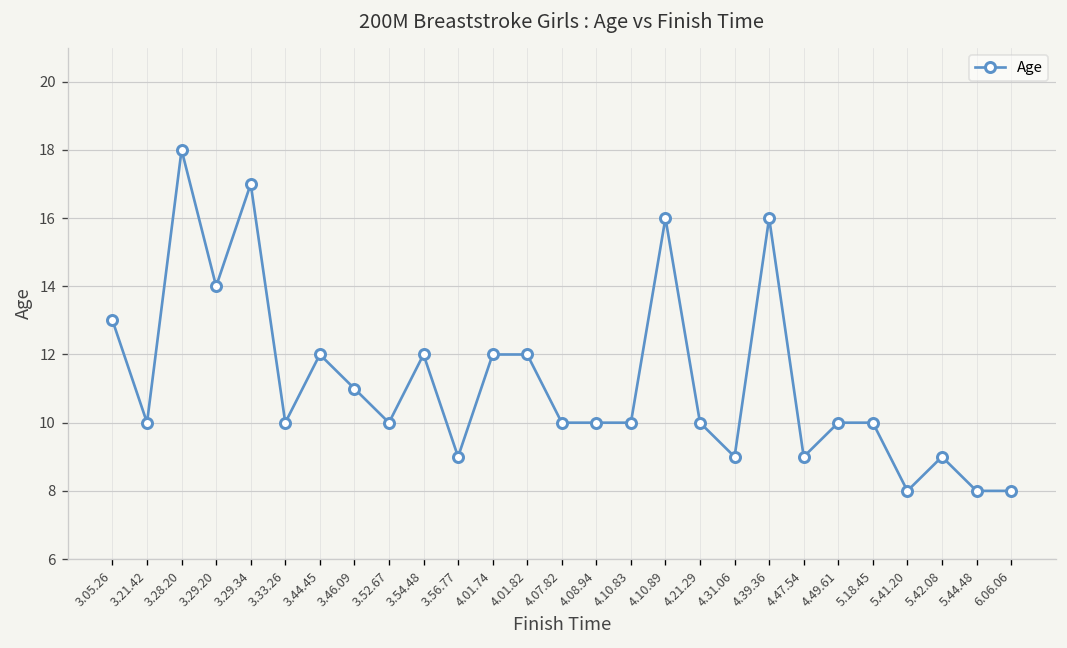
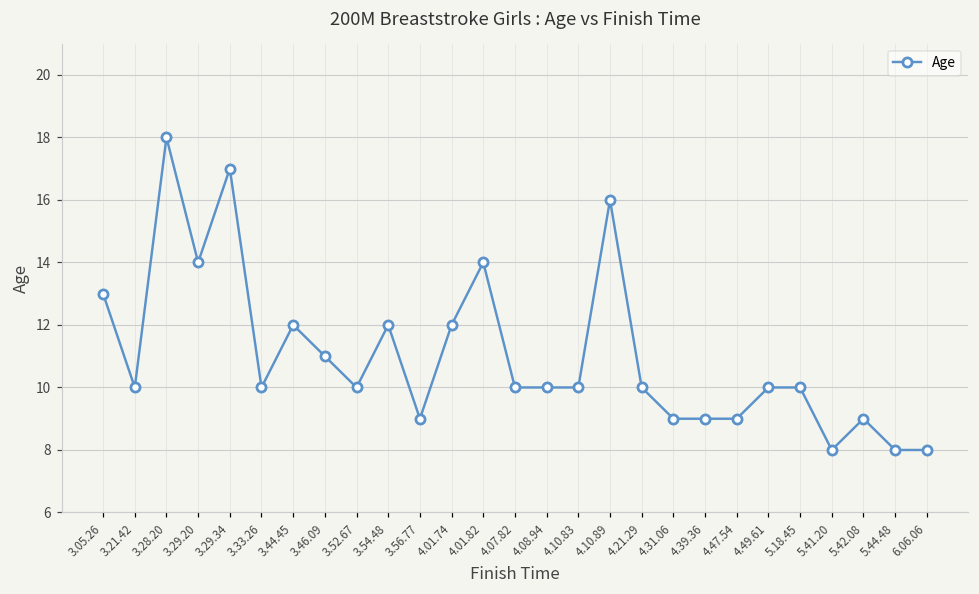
  {
    "3.05.26": 13,
    "3.21.42": 10,
    "3.28.20": 18,
    "3.29.20": 14,
    "3.29.34": 17,
    "3.33.26": 10,
    "3.44.45": 12,
    "3.46.09": 11,
    "3.52.67": 10,
    "3.54.48": 12,
    "3.56.77": 9,
    "4.01.74": 12,
-   "4.01.82": 12,
+   "4.01.82": 14,
    "4.07.82": 10,
    "4.08.94": 10,
    "4.10.83": 10,
    "4.10.89": 16,
    "4.21.29": 10,
    "4.31.06": 9,
-   "4.39.36": 16,
+   "4.39.36": 9,
    "4.47.54": 9,
    "4.49.61": 10,
    "5.18.45": 10,
    "5.41.20": 8,
    "5.42.08": 9,
    "5.44.48": 8,
    "6.06.06": 8
  }
